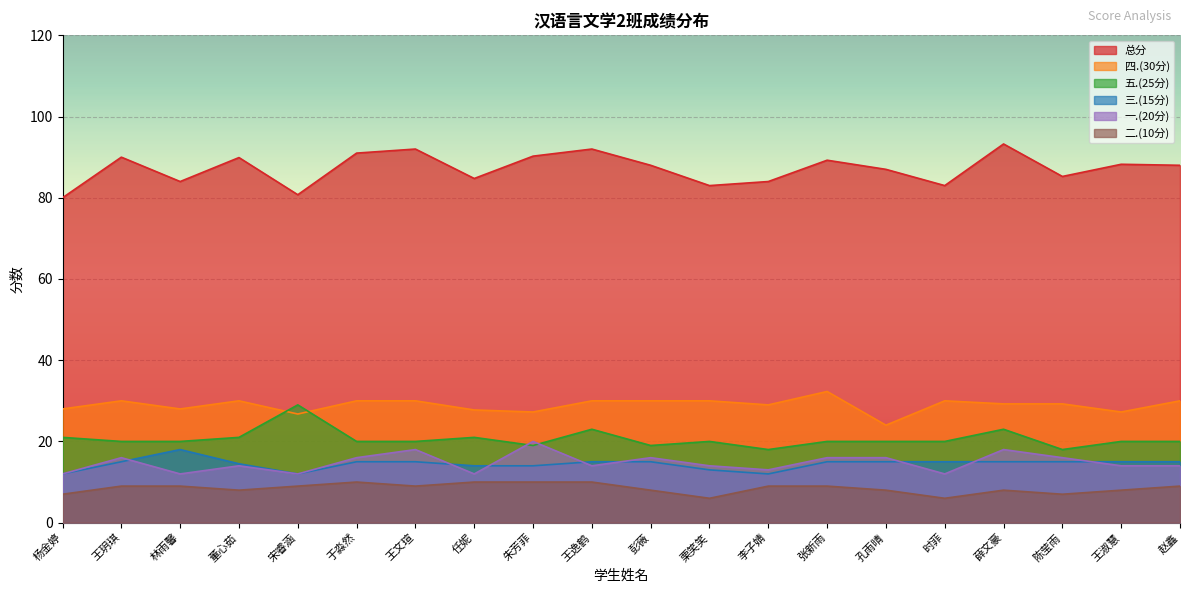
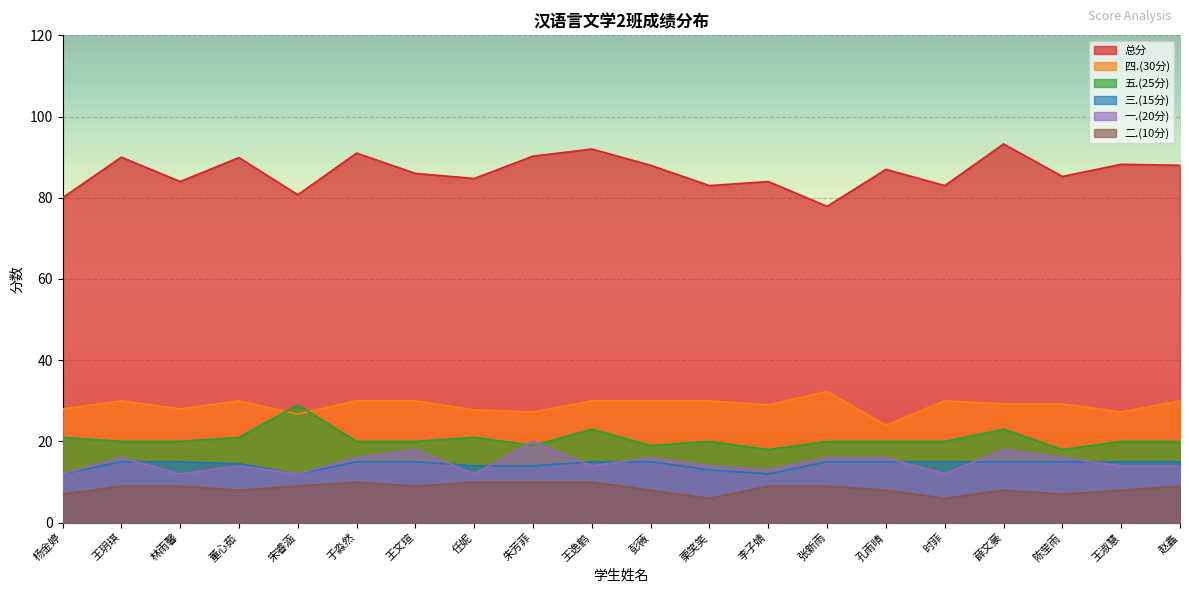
  {
    "总分": {
      "杨金婷": 80,
      "王玥琪": 90,
      "林雨馨": 84,
      "董心茹": 90,
      "宋睿涵": 81,
      "于淼然": 91,
-     "王文瑄": 92,
+     "王文瑄": 86,
      "任妮": 85,
      "朱芳菲": 90,
      "王逸鹤": 92,
      "彭薇": 88,
      "栗笑笑": 83,
      "李子婧": 84,
-     "张新雨": 89,
+     "张新雨": 78,
      "孔雨晴": 87,
      "时菲": 83,
      "薛文豪": 93,
      "陈莹雨": 85,
      "王淑慧": 88,
      "赵鑫": 88
    },
    "四.(30分)": {
      "杨金婷": 28,
      "王玥琪": 30,
      "林雨馨": 28,
      "董心茹": 30,
      "宋睿涵": 27,
      "于淼然": 30,
      "王文瑄": 30,
      "任妮": 28,
      "朱芳菲": 27,
      "王逸鹤": 30,
      "彭薇": 30,
      "栗笑笑": 30,
      "李子婧": 29,
      "张新雨": 32,
      "孔雨晴": 24,
      "时菲": 30,
      "薛文豪": 29,
      "陈莹雨": 29,
      "王淑慧": 27,
      "赵鑫": 30
    },
    "五.(25分)": {
      "杨金婷": 21,
      "王玥琪": 20,
      "林雨馨": 20,
      "董心茹": 21,
      "宋睿涵": 29,
      "于淼然": 20,
      "王文瑄": 20,
      "任妮": 21,
      "朱芳菲": 19,
      "王逸鹤": 23,
      "彭薇": 19,
      "栗笑笑": 20,
      "李子婧": 18,
      "张新雨": 20,
      "孔雨晴": 20,
      "时菲": 20,
      "薛文豪": 23,
      "陈莹雨": 18,
      "王淑慧": 20,
      "赵鑫": 20
    },
    "三.(15分)": {
      "王玥琪": 15,
-     "林雨馨": 18,
+     "林雨馨": 15,
      "于淼然": 15,
      "王文瑄": 15,
      "任妮": 14,
      "朱芳菲": 14,
      "王逸鹤": 15,
      "彭薇": 15,
      "栗笑笑": 13,
      "李子婧": 12,
      "张新雨": 15,
      "孔雨晴": 15,
      "时菲": 15,
      "薛文豪": 15,
      "陈莹雨": 15,
      "王淑慧": 15,
      "赵鑫": 15
    },
    "一.(20分)": {
      "王玥琪": 16,
      "林雨馨": 12,
      "于淼然": 16,
      "王文瑄": 18,
      "任妮": 12,
      "朱芳菲": 20,
      "王逸鹤": 14,
      "彭薇": 16,
      "栗笑笑": 14,
      "李子婧": 13,
      "张新雨": 16,
      "孔雨晴": 16,
      "时菲": 12,
      "薛文豪": 18,
      "陈莹雨": 16,
      "王淑慧": 14,
      "赵鑫": 14
    },
    "二.(10分)": {
      "杨金婷": 7,
      "王玥琪": 9,
      "林雨馨": 9,
      "董心茹": 8,
      "宋睿涵": 9,
      "于淼然": 10,
      "王文瑄": 9,
      "任妮": 10,
      "朱芳菲": 10,
      "王逸鹤": 10,
      "彭薇": 8,
      "栗笑笑": 6,
      "李子婧": 9,
      "张新雨": 9,
      "孔雨晴": 8,
      "时菲": 6,
      "薛文豪": 8,
      "陈莹雨": 7,
      "王淑慧": 8,
      "赵鑫": 9
    }
  }
